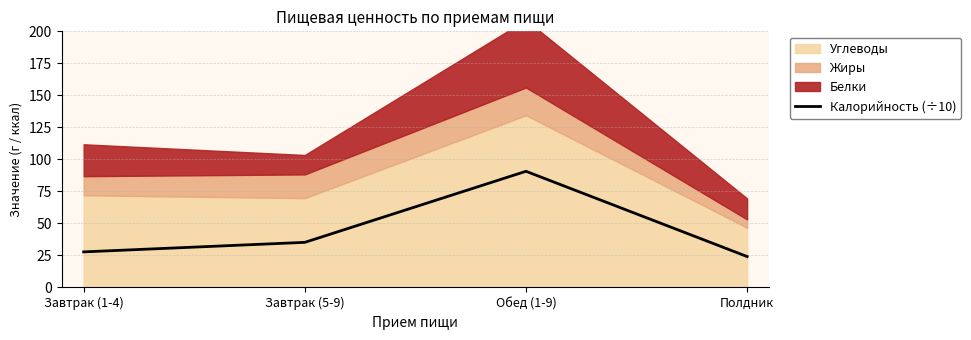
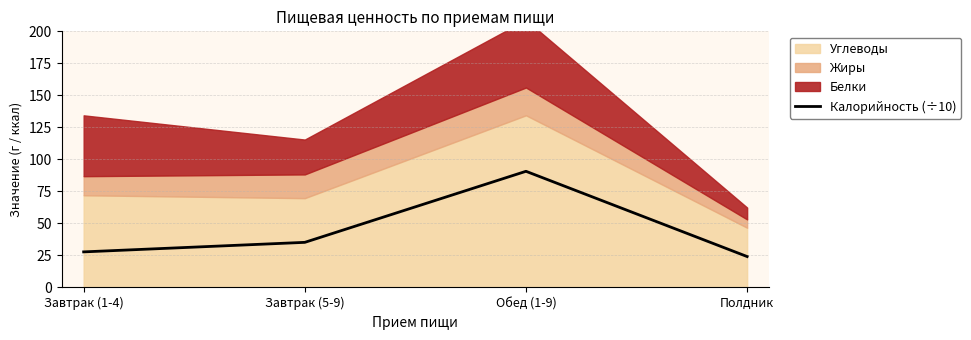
  {
    "Калорийность (÷10)": {
      "Завтрак (1-4)": 28,
      "Завтрак (5-9)": 35,
      "Обед (1-9)": 91,
      "Полдник": 24
    },
    "Белки": {
-     "Завтрак (1-4)": 25,
-     "Завтрак (5-9)": 15,
-     "Полдник": 16
+     "Завтрак (1-4)": 48,
+     "Завтрак (5-9)": 27,
+     "Полдник": 9
    }
  }
